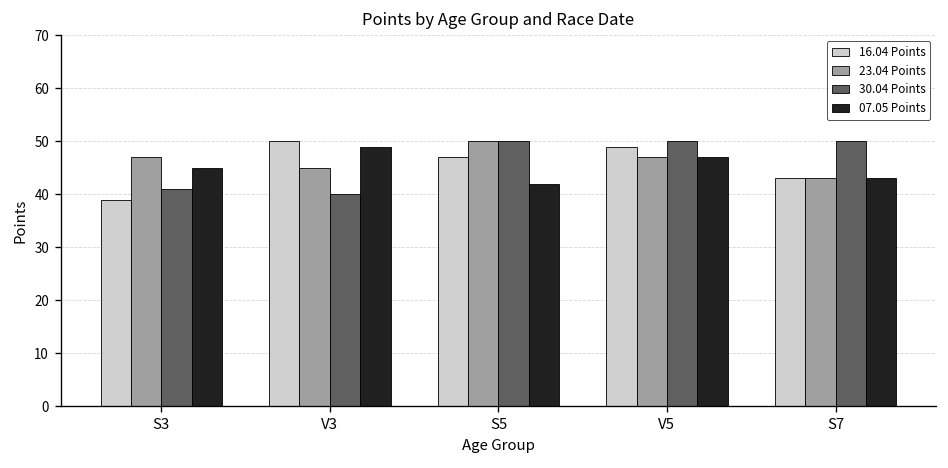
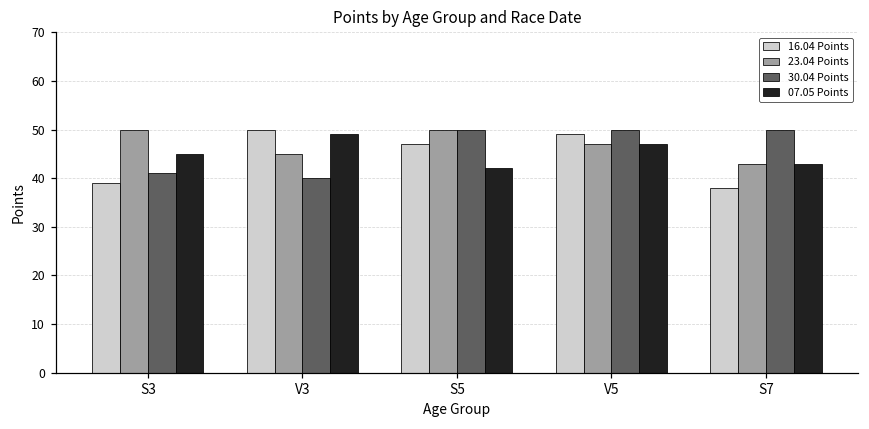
  {
    "16.04 Points": {
      "S3": 39,
      "V3": 50,
      "S5": 47,
      "V5": 49,
-     "S7": 43
+     "S7": 38
    },
    "23.04 Points": {
-     "S3": 47,
+     "S3": 50,
      "V3": 45,
      "S5": 50,
      "V5": 47,
      "S7": 43
    },
    "30.04 Points": {
      "S3": 41,
      "V3": 40,
      "S5": 50,
      "V5": 50,
      "S7": 50
    },
    "07.05 Points": {
      "S3": 45,
      "V3": 49,
      "S5": 42,
      "V5": 47,
      "S7": 43
    }
  }
